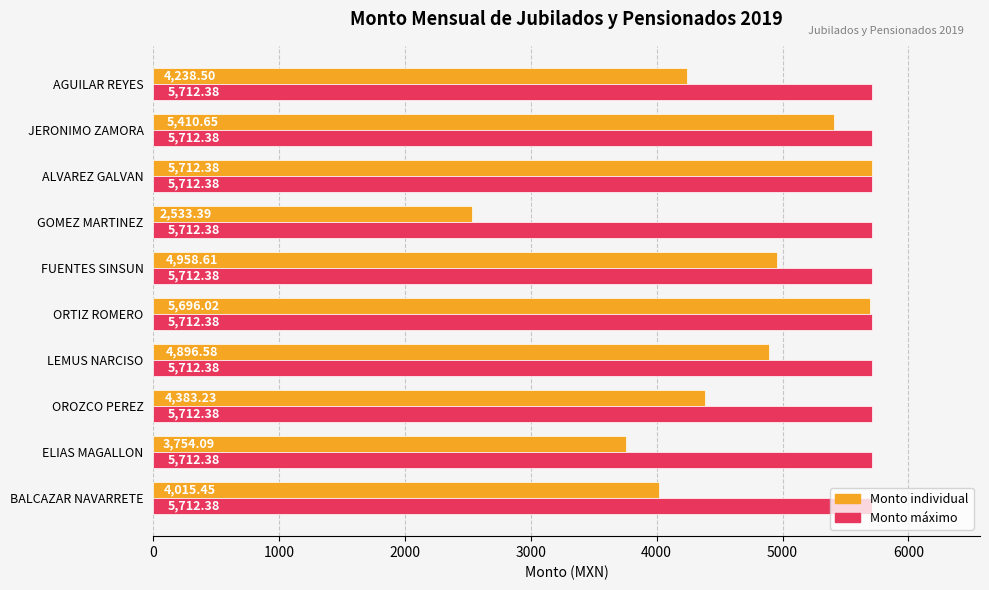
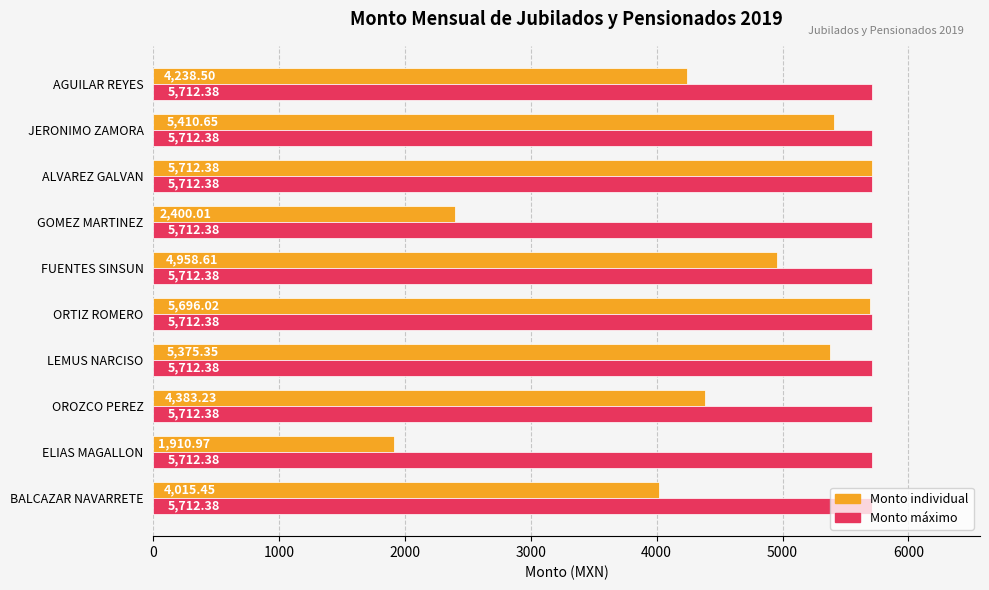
  {
    "Monto individual": {
      "AGUILAR REYES": "4,238.50",
      "JERONIMO ZAMORA": "5,410.65",
      "ALVAREZ GALVAN": "5,712.38",
-     "GOMEZ MARTINEZ": "2,533.39",
+     "GOMEZ MARTINEZ": "2,400.01",
      "FUENTES SINSUN": "4,958.61",
      "ORTIZ ROMERO": "5,696.02",
-     "LEMUS NARCISO": "4,896.58",
+     "LEMUS NARCISO": "5,375.35",
      "OROZCO PEREZ": "4,383.23",
-     "ELIAS MAGALLON": "3,754.09",
+     "ELIAS MAGALLON": "1,910.97",
      "BALCAZAR NAVARRETE": "4,015.45"
    },
    "Monto máximo": {
      "AGUILAR REYES": "5,712.38",
      "JERONIMO ZAMORA": "5,712.38",
      "ALVAREZ GALVAN": "5,712.38",
      "GOMEZ MARTINEZ": "5,712.38",
      "FUENTES SINSUN": "5,712.38",
      "ORTIZ ROMERO": "5,712.38",
      "LEMUS NARCISO": "5,712.38",
      "OROZCO PEREZ": "5,712.38",
      "ELIAS MAGALLON": "5,712.38"
    }
  }
